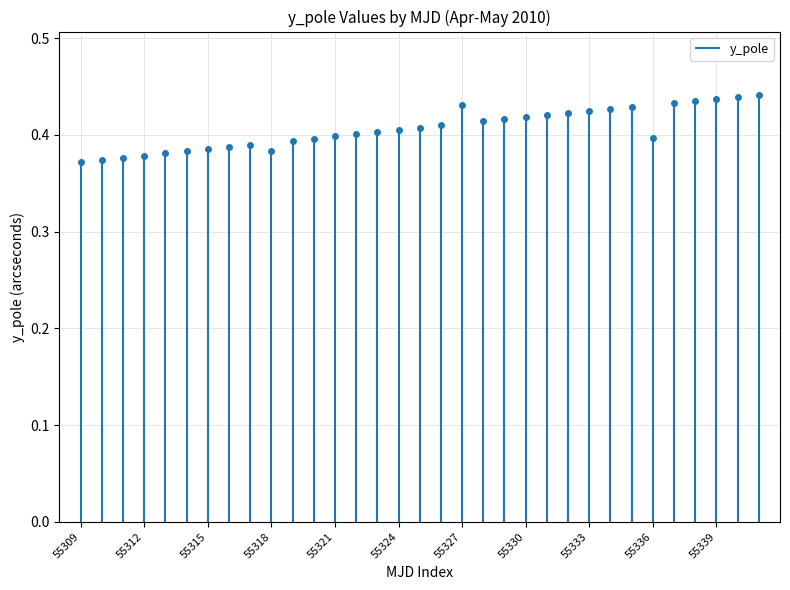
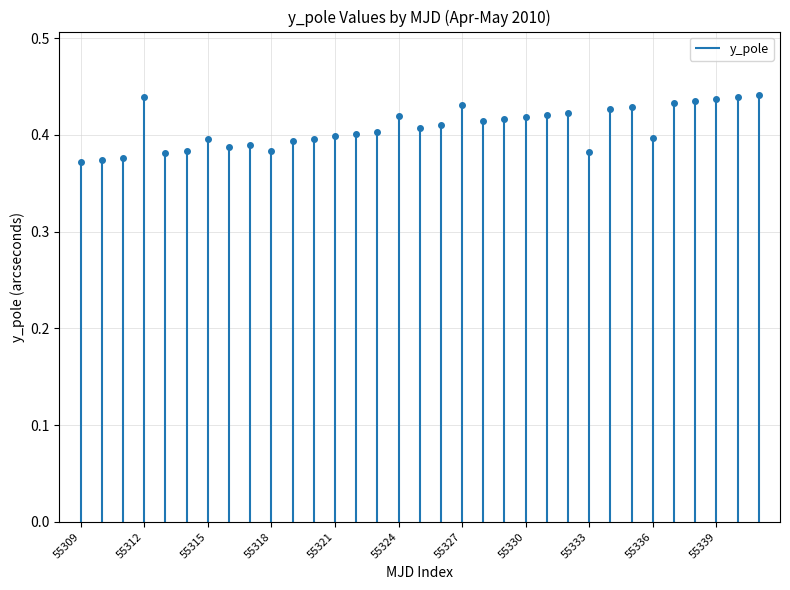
  {
    "55309": 0.37,
-   "55312": 0.38,
-   "55315": 0.39,
+   "55312": 0.44,
+   "55315": 0.40,
    "55318": 0.38,
    "55321": 0.40,
-   "55324": 0.41,
+   "55324": 0.42,
    "55327": 0.43,
    "55330": 0.42,
-   "55333": 0.42,
+   "55333": 0.38,
    "55336": 0.40,
    "55339": 0.44
  }
